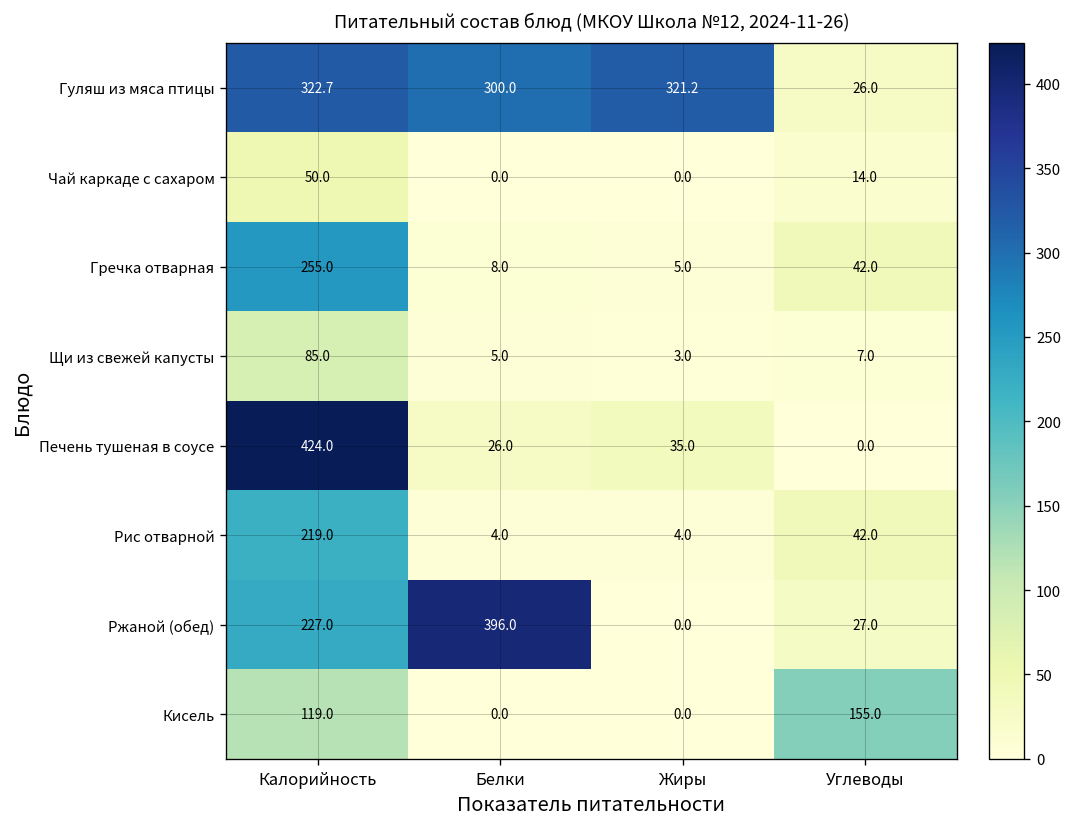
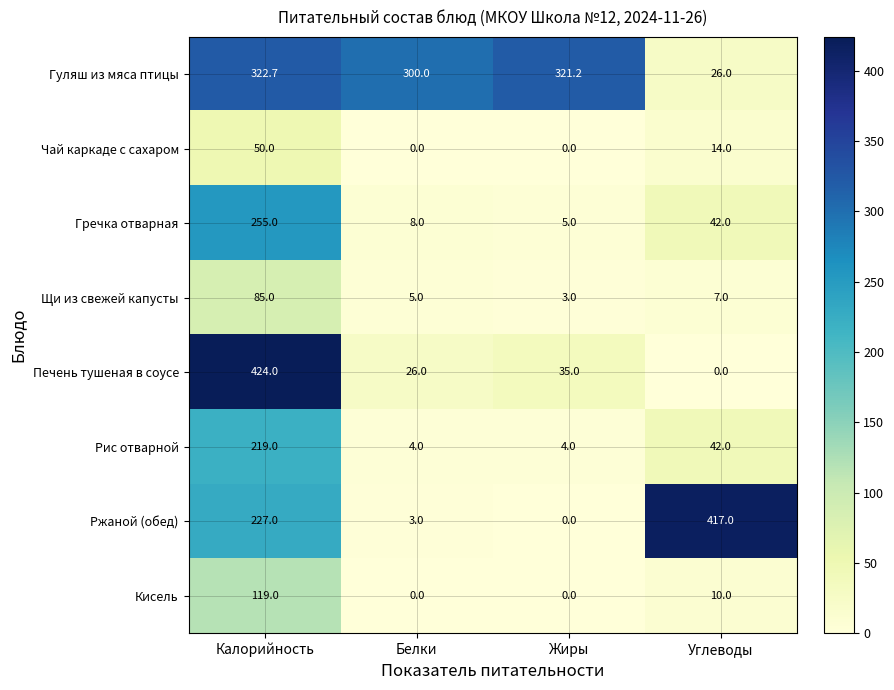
  {
    "Гуляш из мяса птицы": {
      "Калорийность": 322.7,
      "Белки": 300.0,
      "Жиры": 321.2,
      "Углеводы": 26.0
    },
    "Чай каркаде с сахаром": {
      "Калорийность": 50.0,
      "Белки": 0.0,
      "Жиры": 0.0,
      "Углеводы": 14.0
    },
    "Гречка отварная": {
      "Калорийность": 255.0,
      "Белки": 8.0,
      "Жиры": 5.0,
      "Углеводы": 42.0
    },
    "Щи из свежей капусты": {
      "Калорийность": 85.0,
      "Белки": 5.0,
      "Жиры": 3.0,
      "Углеводы": 7.0
    },
    "Печень тушеная в соусе": {
      "Калорийность": 424.0,
      "Белки": 26.0,
      "Жиры": 35.0,
      "Углеводы": 0.0
    },
    "Рис отварной": {
      "Калорийность": 219.0,
      "Белки": 4.0,
      "Жиры": 4.0,
      "Углеводы": 42.0
    },
    "Ржаной (обед)": {
      "Калорийность": 227.0,
-     "Белки": 396.0,
+     "Белки": 3.0,
      "Жиры": 0.0,
-     "Углеводы": 27.0
+     "Углеводы": 417.0
    },
    "Кисель": {
      "Калорийность": 119.0,
      "Белки": 0.0,
      "Жиры": 0.0,
-     "Углеводы": 155.0
+     "Углеводы": 10.0
    }
  }
